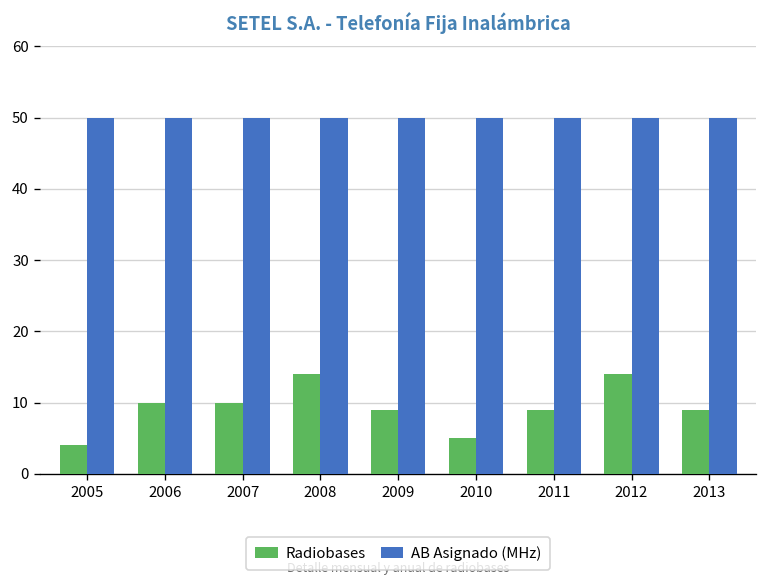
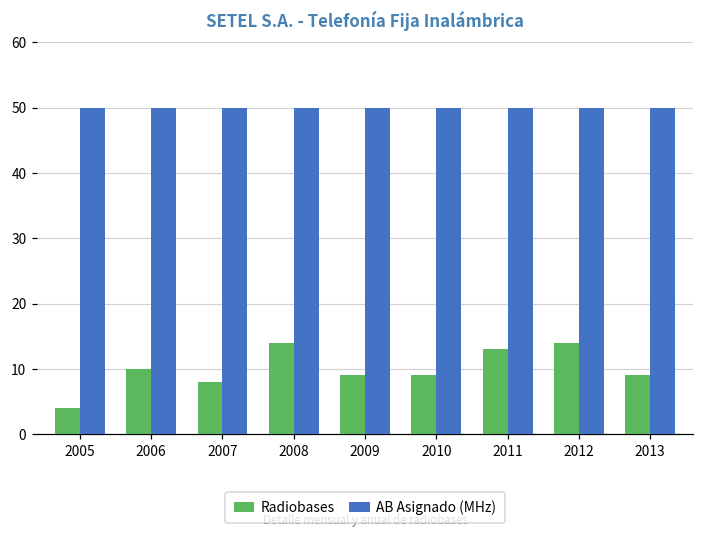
  {
    "Radiobases": {
      "2005": 4,
      "2006": 10,
-     "2007": 10,
+     "2007": 8,
      "2008": 14,
      "2009": 9,
-     "2010": 5,
-     "2011": 9,
+     "2010": 9,
+     "2011": 13,
      "2012": 14,
      "2013": 9
    },
    "AB Asignado (MHz)": {
      "2005": 50,
      "2006": 50,
      "2007": 50,
      "2008": 50,
      "2009": 50,
      "2010": 50,
      "2011": 50,
      "2012": 50,
      "2013": 50
    }
  }
